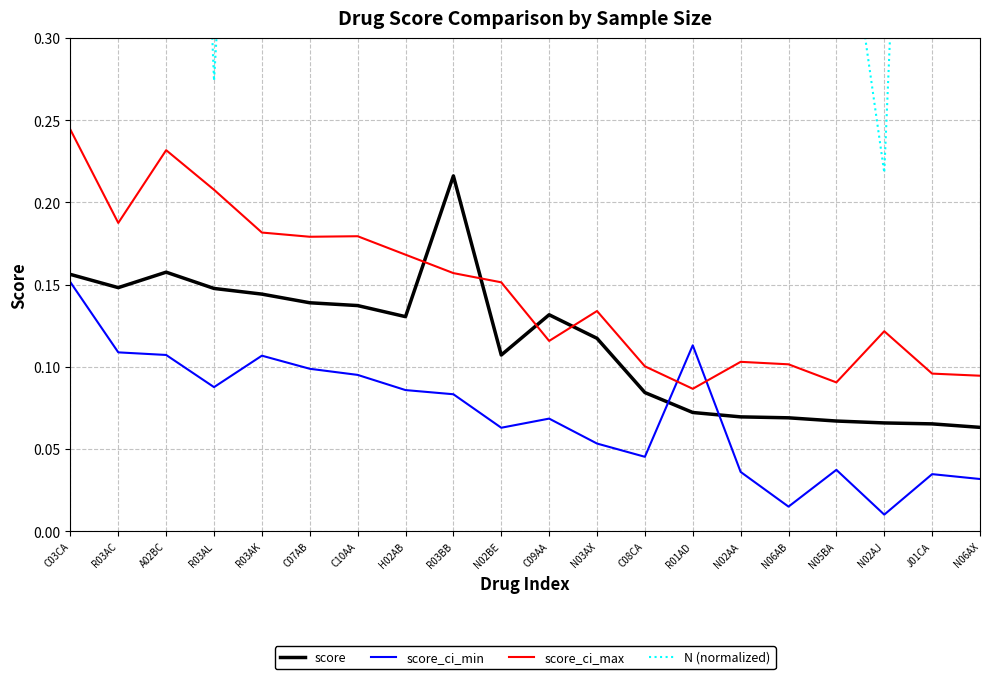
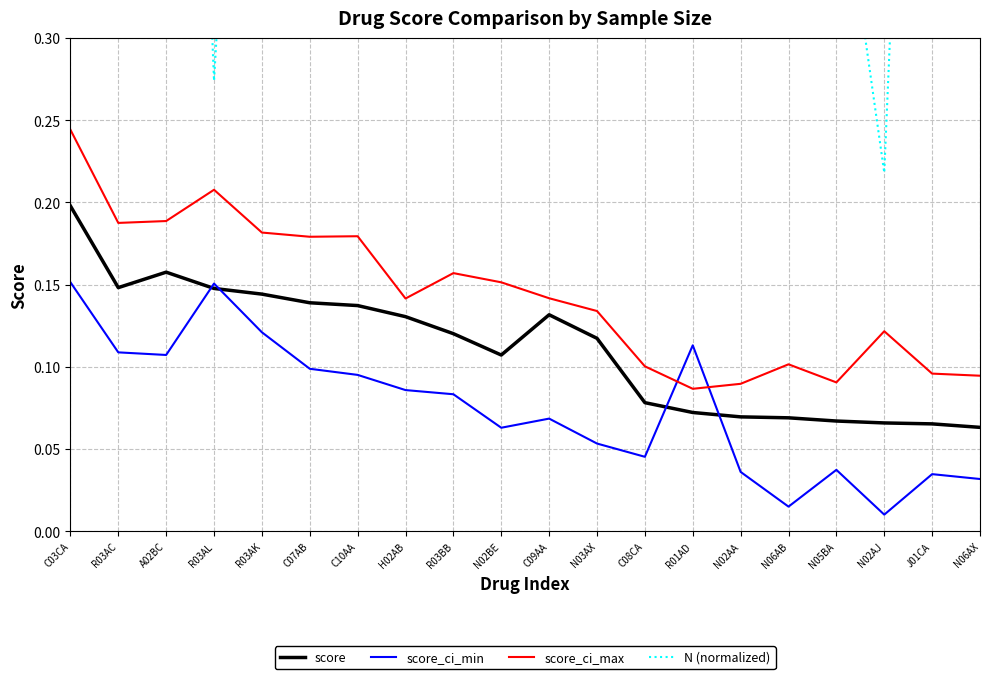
  {
    "score": {
-     "C03CA": 0.156,
+     "C03CA": 0.198,
      "R03AC": 0.148,
      "A02BC": 0.158,
      "R03AL": 0.148,
      "R03AK": 0.144,
      "C07AB": 0.139,
      "C10AA": 0.137,
      "H02AB": 0.131,
-     "R03BB": 0.216,
+     "R03BB": 0.120,
      "N02BE": 0.107,
      "C09AA": 0.132,
      "N03AX": 0.117,
-     "C08CA": 0.084,
+     "C08CA": 0.078,
      "R01AD": 0.072,
      "N02AA": 0.070,
      "N06AB": 0.069,
      "N05BA": 0.067,
      "N02AJ": 0.066,
      "J01CA": 0.065,
      "N06AX": 0.063
    },
    "score_ci_min": {
      "C03CA": 0.151,
      "R03AC": 0.109,
      "A02BC": 0.107,
-     "R03AL": 0.088,
-     "R03AK": 0.107,
+     "R03AL": 0.151,
+     "R03AK": 0.121,
      "C07AB": 0.099,
      "C10AA": 0.095,
      "H02AB": 0.086,
      "R03BB": 0.083,
      "N02BE": 0.063,
      "C09AA": 0.068,
      "N03AX": 0.053,
      "C08CA": 0.045,
      "R01AD": 0.113,
      "N02AA": 0.036,
      "N06AB": 0.015,
      "N05BA": 0.037,
      "N02AJ": 0.010,
      "J01CA": 0.035,
      "N06AX": 0.032
    },
    "score_ci_max": {
      "C03CA": 0.244,
      "R03AC": 0.188,
-     "A02BC": 0.232,
+     "A02BC": 0.189,
      "R03AL": 0.208,
      "R03AK": 0.182,
      "C07AB": 0.179,
      "C10AA": 0.179,
-     "H02AB": 0.168,
+     "H02AB": 0.142,
      "R03BB": 0.157,
      "N02BE": 0.151,
-     "C09AA": 0.116,
+     "C09AA": 0.142,
      "N03AX": 0.134,
      "C08CA": 0.100,
      "R01AD": 0.087,
-     "N02AA": 0.103,
+     "N02AA": 0.090,
      "N06AB": 0.102,
      "N05BA": 0.091,
      "N02AJ": 0.122,
      "J01CA": 0.096,
      "N06AX": 0.095
    },
    "N (normalized)": {
      "R03AL": 0.274,
      "N02AJ": 0.218
    }
  }
